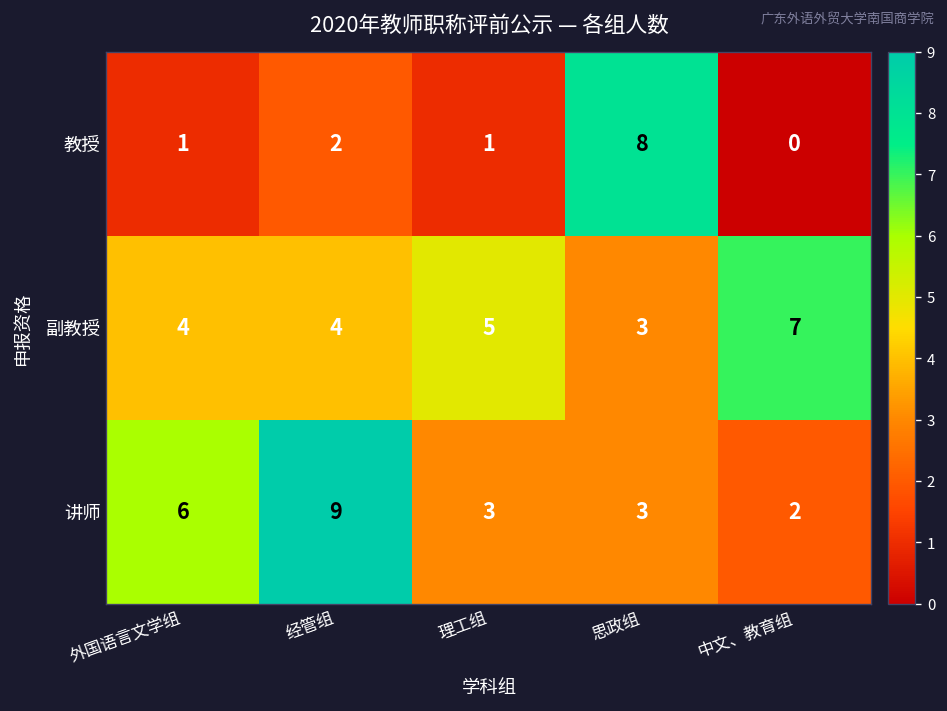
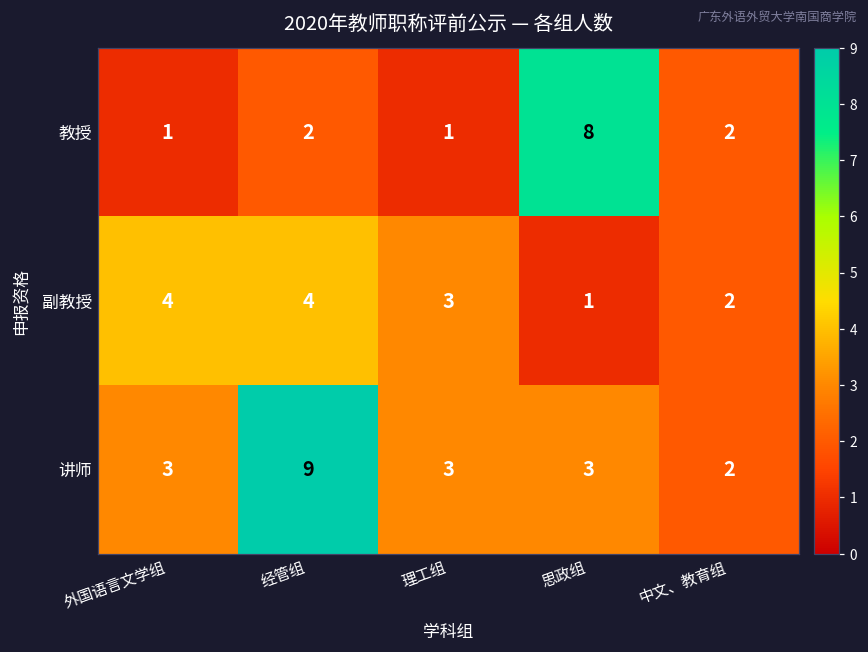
  {
    "教授": {
      "外国语言文学组": 1,
      "经管组": 2,
      "理工组": 1,
      "思政组": 8,
-     "中文、教育组": 0
+     "中文、教育组": 2
    },
    "副教授": {
      "外国语言文学组": 4,
      "经管组": 4,
-     "理工组": 5,
-     "思政组": 3,
-     "中文、教育组": 7
+     "理工组": 3,
+     "思政组": 1,
+     "中文、教育组": 2
    },
    "讲师": {
-     "外国语言文学组": 6,
+     "外国语言文学组": 3,
      "经管组": 9,
      "理工组": 3,
      "思政组": 3,
      "中文、教育组": 2
    }
  }
